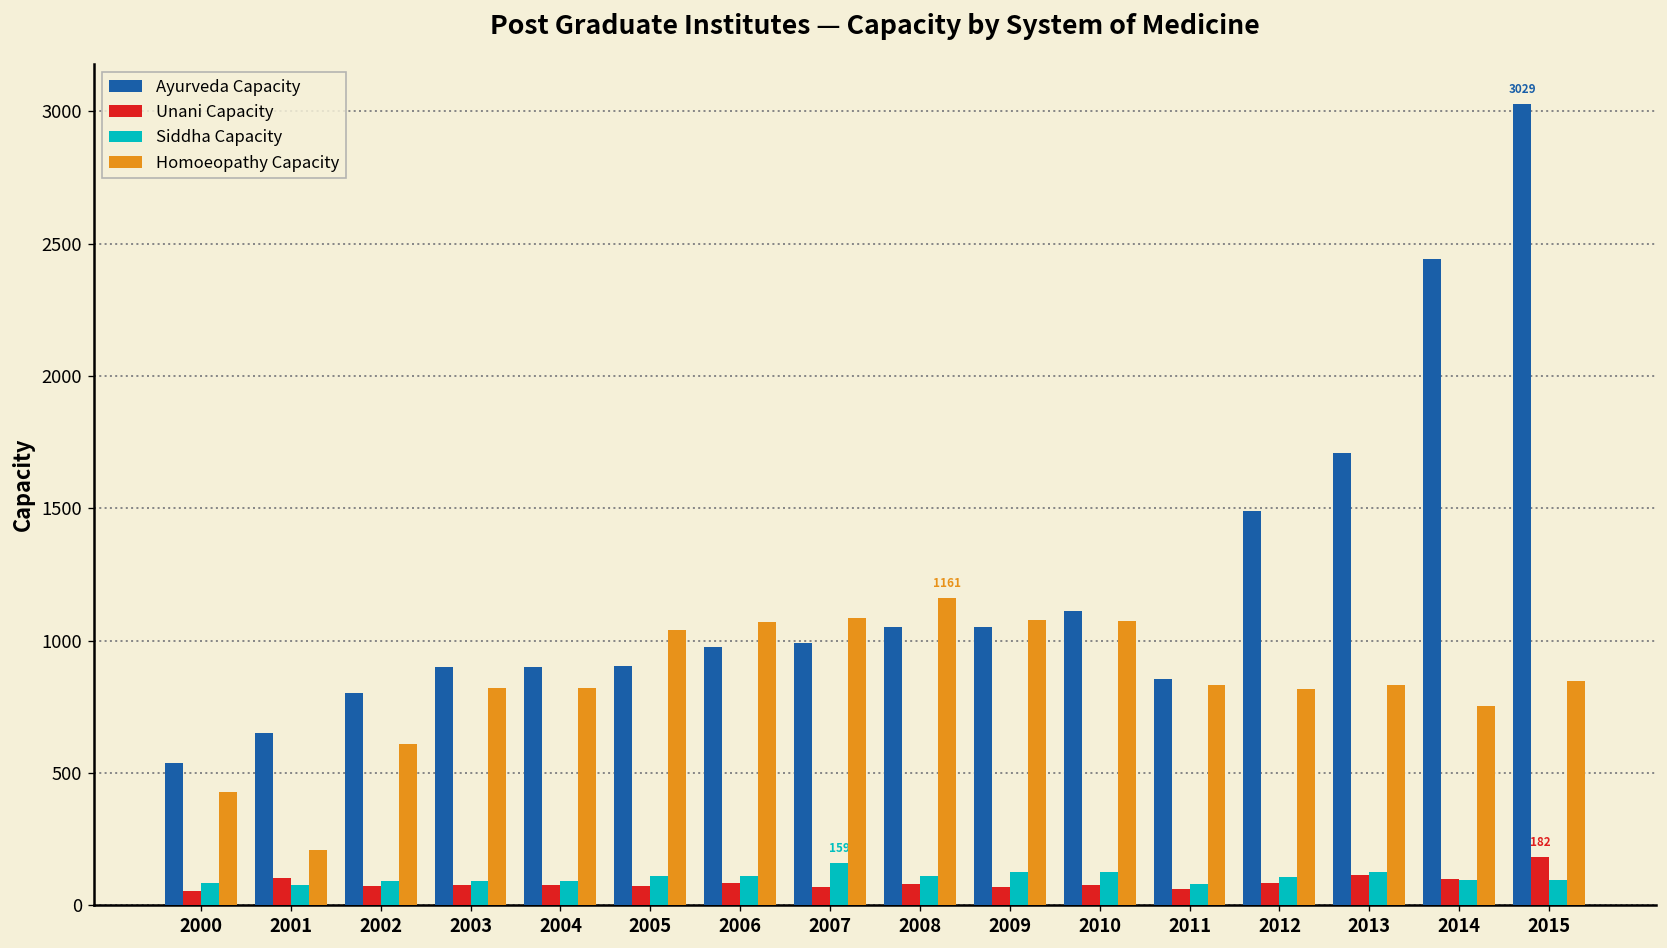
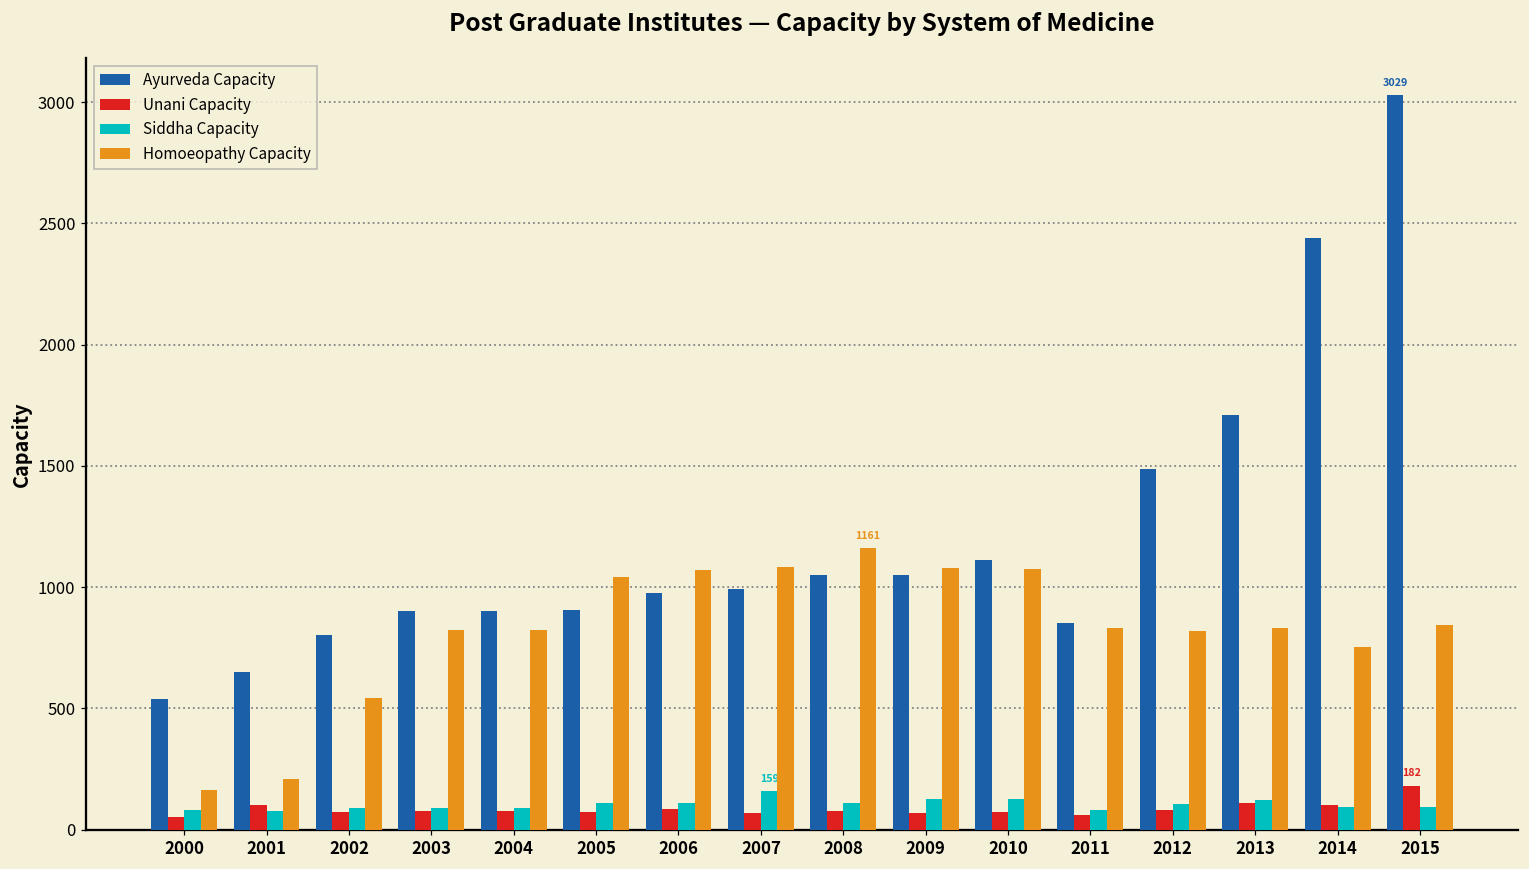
  {
    "Ayurveda Capacity": {
      "2015": 3029
    },
    "Unani Capacity": {
      "2015": 182
    },
    "Siddha Capacity": {
      "2007": 159
    },
    "Homoeopathy Capacity": {
-     "2000": 430,
+     "2000": 170,
      "2001": 210,
-     "2002": 610,
+     "2002": 540,
      "2003": 820,
      "2004": 820,
      "2005": 1040,
      "2006": 1070,
      "2007": 1080,
      "2009": 1080,
      "2010": 1070,
      "2011": 830,
      "2012": 820,
      "2013": 830,
      "2014": 750,
      "2015": 850
    }
  }
